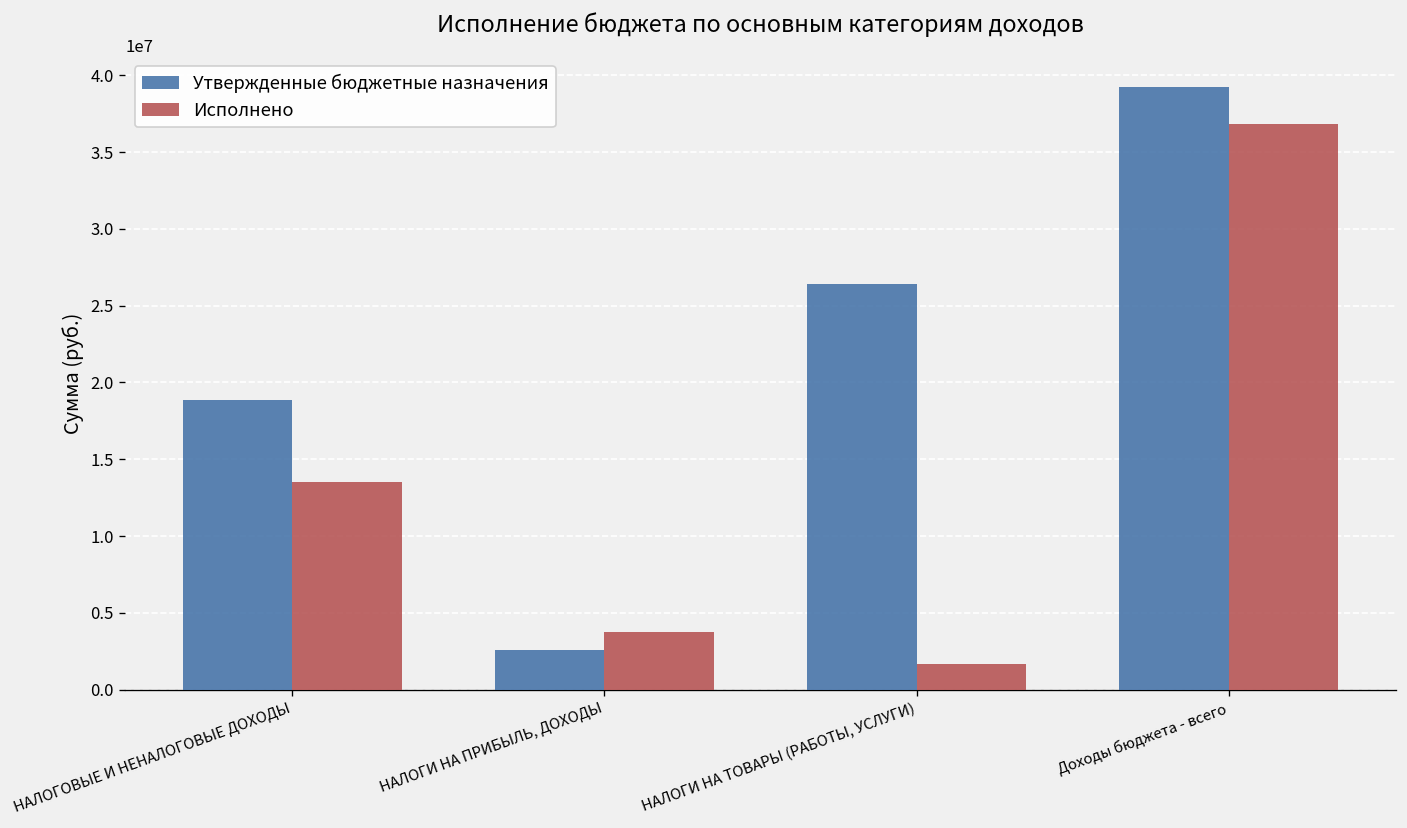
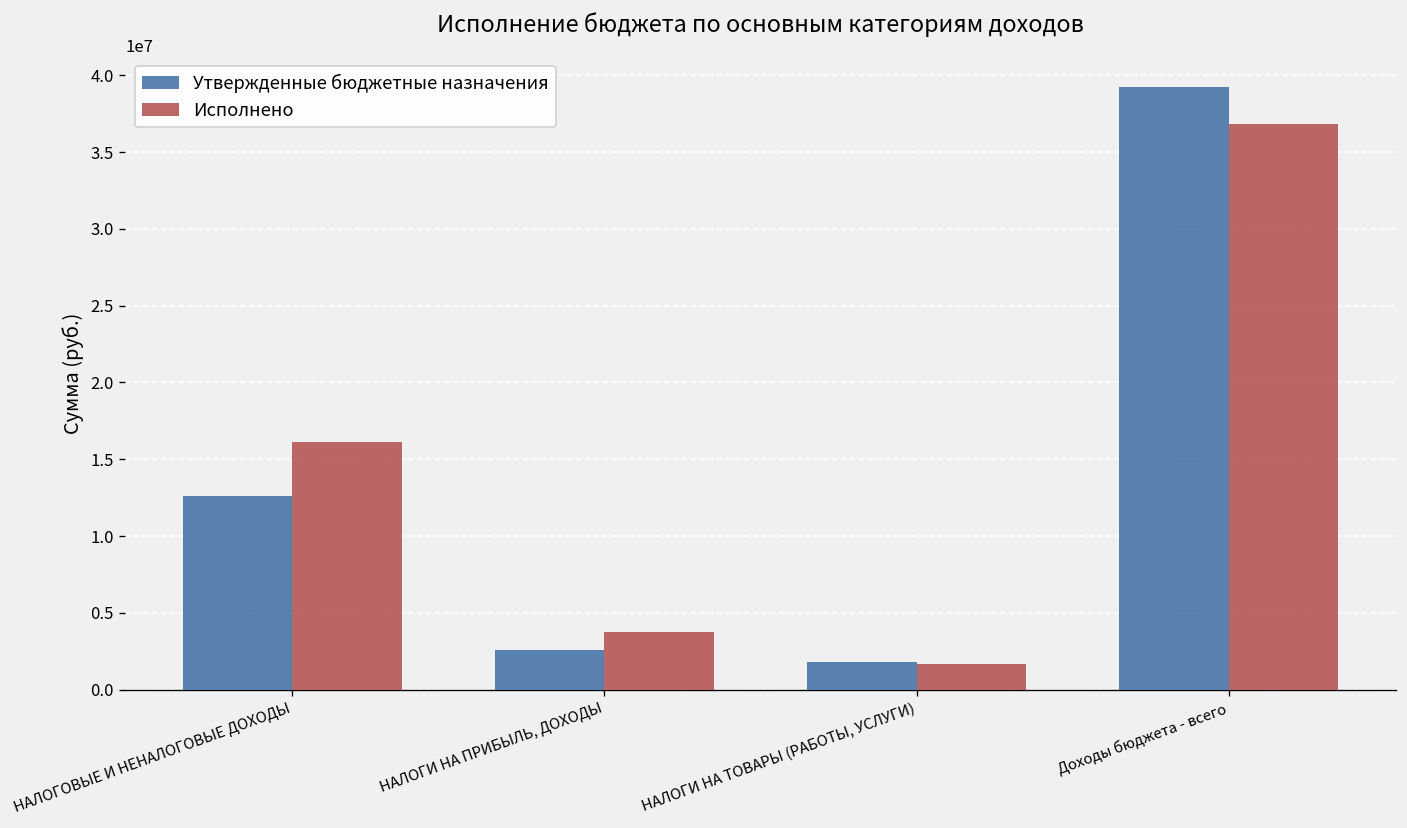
  {
    "Утвержденные бюджетные назначения": {
-     "НАЛОГОВЫЕ И НЕНАЛОГОВЫЕ ДОХОДЫ": 18800000,
+     "НАЛОГОВЫЕ И НЕНАЛОГОВЫЕ ДОХОДЫ": 12600000,
      "НАЛОГИ НА ПРИБЫЛЬ, ДОХОДЫ": 2600000,
-     "НАЛОГИ НА ТОВАРЫ (РАБОТЫ, УСЛУГИ)": 26400000,
+     "НАЛОГИ НА ТОВАРЫ (РАБОТЫ, УСЛУГИ)": 1800000,
      "Доходы бюджета - всего": 39200000
    },
    "Исполнено": {
-     "НАЛОГОВЫЕ И НЕНАЛОГОВЫЕ ДОХОДЫ": 13500000,
+     "НАЛОГОВЫЕ И НЕНАЛОГОВЫЕ ДОХОДЫ": 16100000,
      "НАЛОГИ НА ПРИБЫЛЬ, ДОХОДЫ": 3800000,
      "НАЛОГИ НА ТОВАРЫ (РАБОТЫ, УСЛУГИ)": 1600000,
      "Доходы бюджета - всего": 36800000
    }
  }
